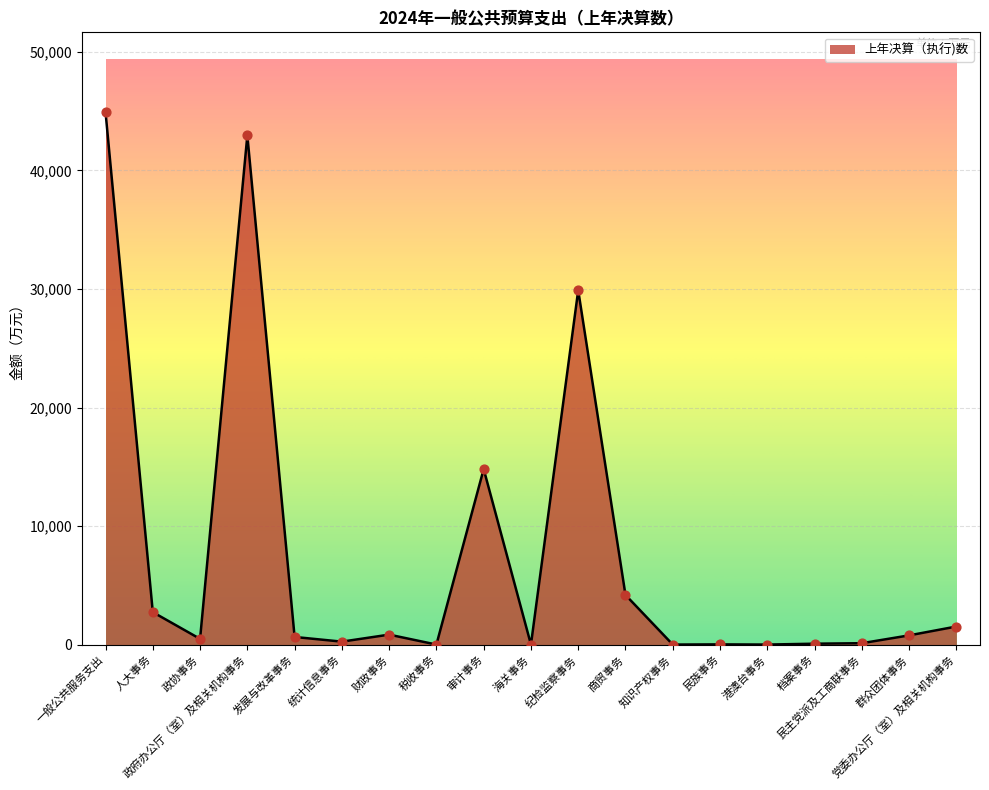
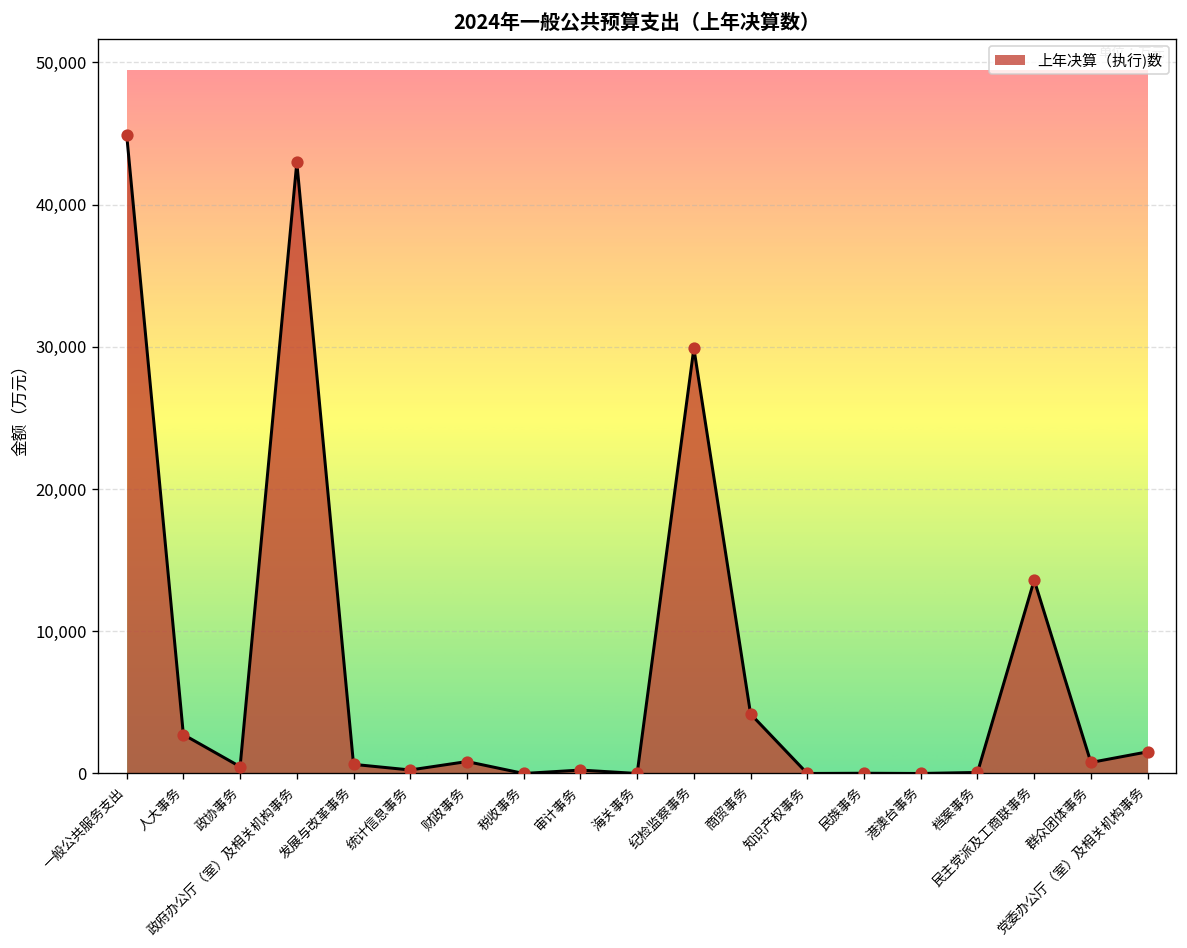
  {
    "一般公共服务支出": "44,900",
    "人大事务": "2,700",
    "政协事务": "500",
    "政府办公厅（室）及相关机构事务": "43,000",
    "发展与改革事务": "600",
    "统计信息事务": "200",
    "财政事务": "800",
    "税收事务": "0",
-   "审计事务": "14,800",
+   "审计事务": "200",
    "海关事务": "0",
    "纪检监察事务": "29,900",
    "商贸事务": "4,200",
    "知识产权事务": "0",
    "民族事务": "0",
    "港澳台事务": "0",
    "档案事务": "100",
-   "民主党派及工商联事务": "100",
+   "民主党派及工商联事务": "13,600",
    "群众团体事务": "800",
    "党委办公厅（室）及相关机构事务": "1,500"
  }
